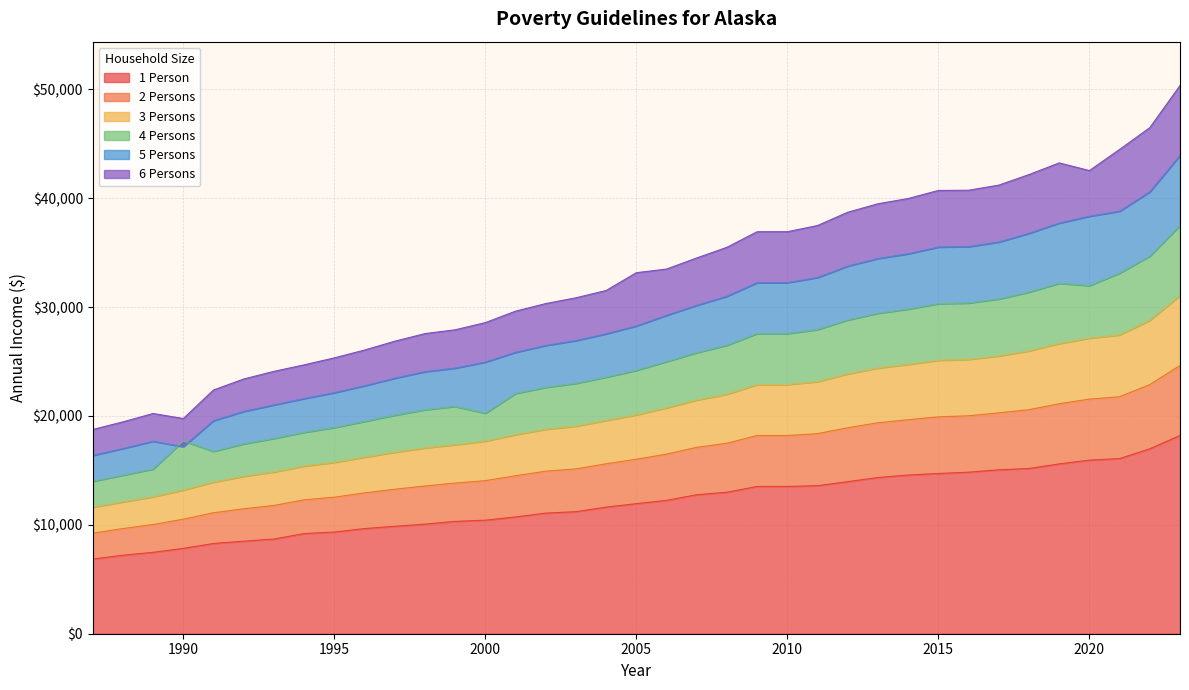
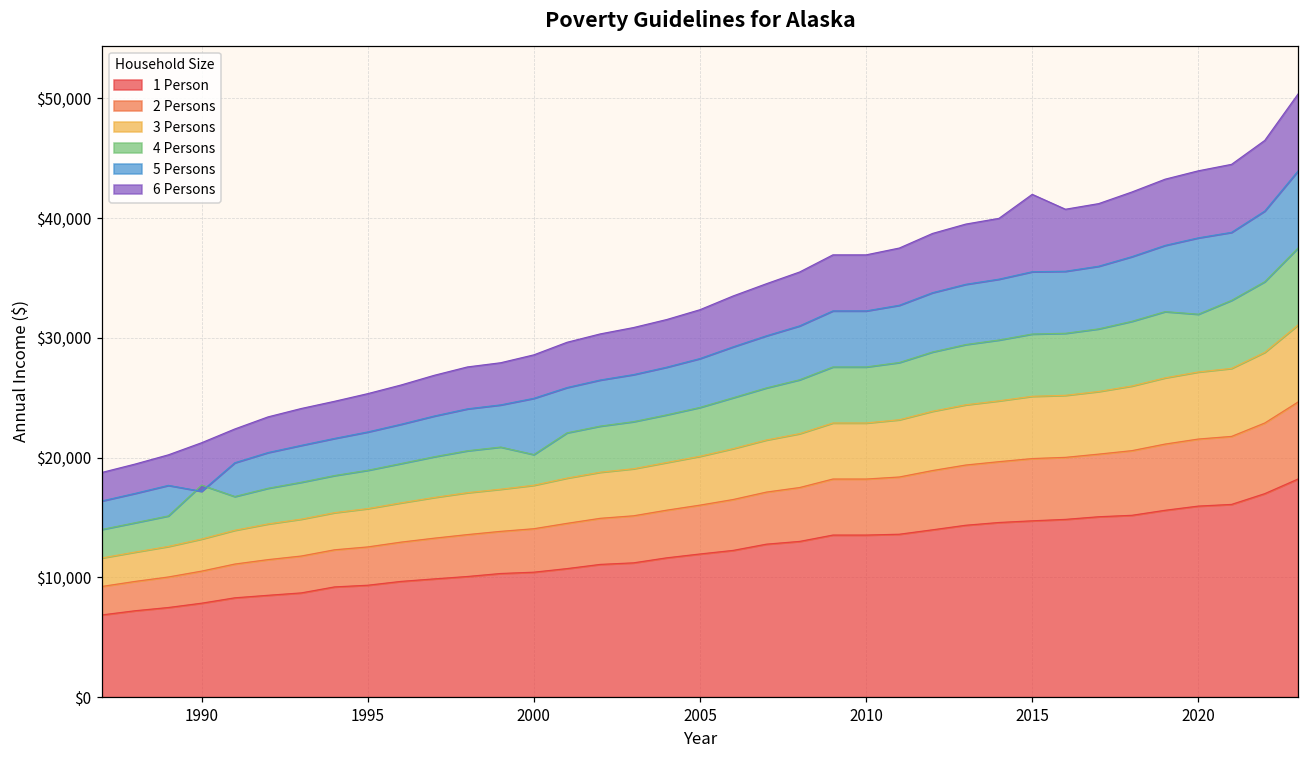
  {
    "3 Persons": {
      "1990": "$13,200",
      "1995": "$15,700",
      "2000": "$17,700",
      "2005": "$20,100",
      "2010": "$22,900",
      "2015": "$25,100",
      "2020": "$27,200"
    },
    "4 Persons": {
      "1995": "$18,900",
      "2000": "$20,300",
      "2005": "$24,200",
      "2010": "$27,600",
      "2015": "$30,300",
      "2020": "$32,000"
    },
    "6 Persons": {
-     "1990": "$19,800",
+     "1990": "$21,200",
      "1995": "$25,300",
      "2000": "$28,600",
-     "2005": "$33,200",
+     "2005": "$32,400",
      "2010": "$36,900",
-     "2015": "$40,700",
-     "2020": "$42,500"
+     "2015": "$42,000",
+     "2020": "$44,000"
    }
  }
